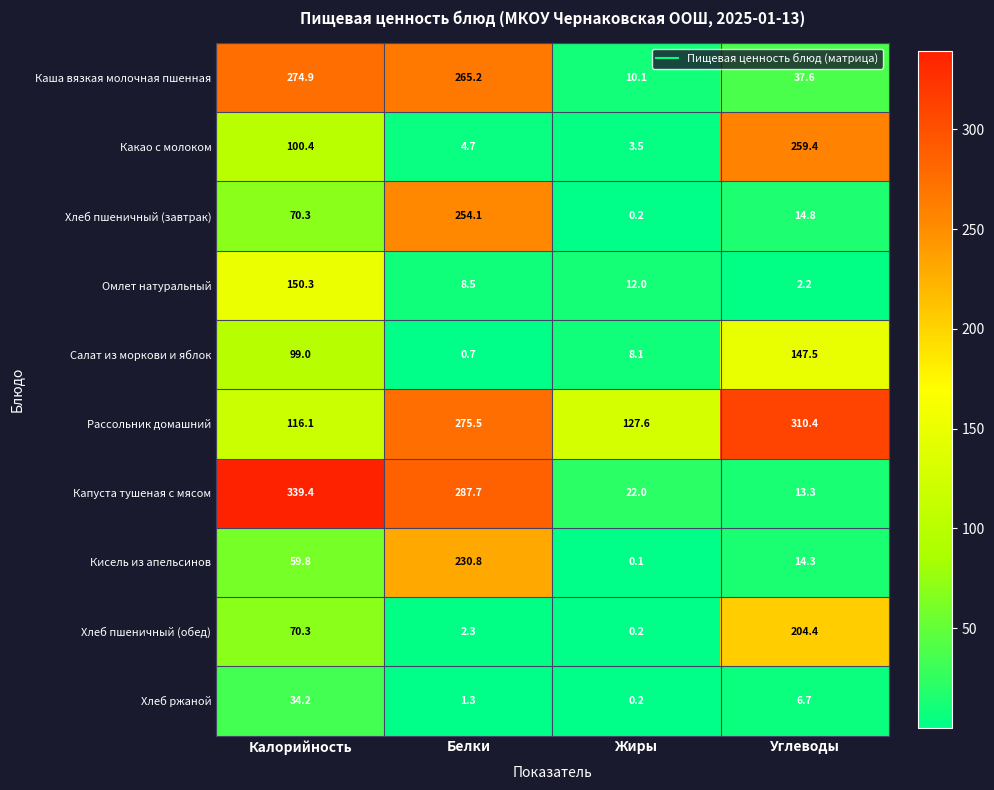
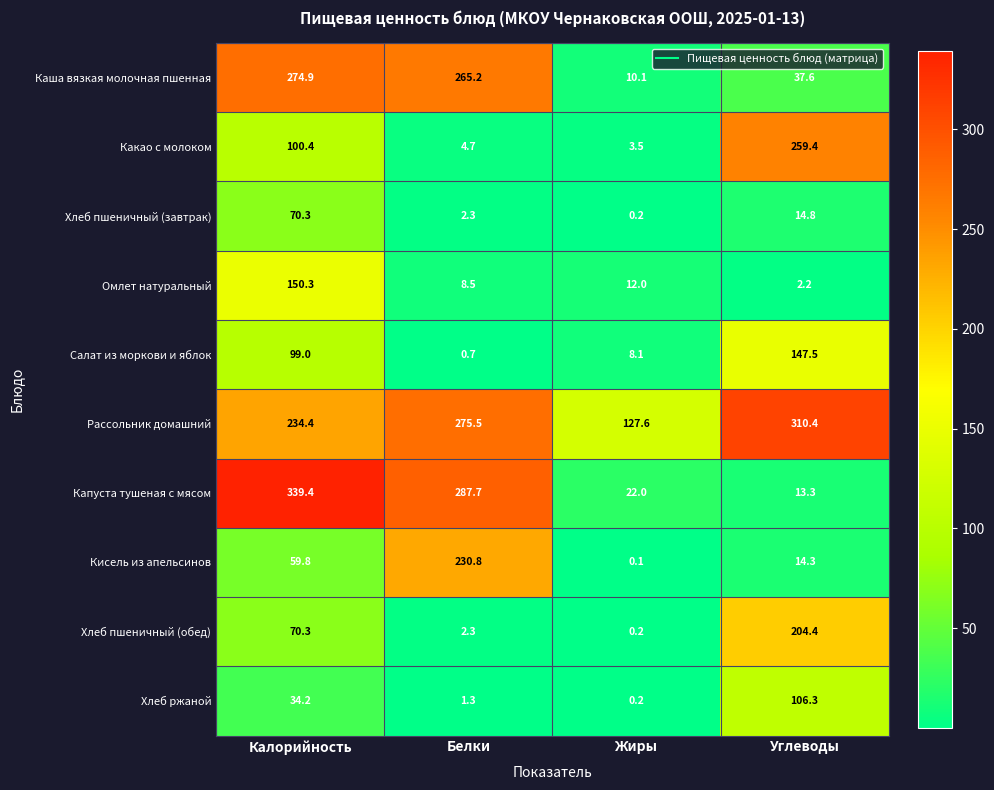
  {
    "Каша вязкая молочная пшенная": {
      "Калорийность": 274.9,
      "Белки": 265.2,
      "Жиры": 10.1,
      "Углеводы": 37.6
    },
    "Какао с молоком": {
      "Калорийность": 100.4,
      "Белки": 4.7,
      "Жиры": 3.5,
      "Углеводы": 259.4
    },
    "Хлеб пшеничный (завтрак)": {
      "Калорийность": 70.3,
-     "Белки": 254.1,
+     "Белки": 2.3,
      "Жиры": 0.2,
      "Углеводы": 14.8
    },
    "Омлет натуральный": {
      "Калорийность": 150.3,
      "Белки": 8.5,
      "Жиры": 12.0,
      "Углеводы": 2.2
    },
    "Салат из моркови и яблок": {
      "Калорийность": 99.0,
      "Белки": 0.7,
      "Жиры": 8.1,
      "Углеводы": 147.5
    },
    "Рассольник домашний": {
-     "Калорийность": 116.1,
+     "Калорийность": 234.4,
      "Белки": 275.5,
      "Жиры": 127.6,
      "Углеводы": 310.4
    },
    "Капуста тушеная с мясом": {
      "Калорийность": 339.4,
      "Белки": 287.7,
      "Жиры": 22.0,
      "Углеводы": 13.3
    },
    "Кисель из апельсинов": {
      "Калорийность": 59.8,
      "Белки": 230.8,
      "Жиры": 0.1,
      "Углеводы": 14.3
    },
    "Хлеб пшеничный (обед)": {
      "Калорийность": 70.3,
      "Белки": 2.3,
      "Жиры": 0.2,
      "Углеводы": 204.4
    },
    "Хлеб ржаной": {
      "Калорийность": 34.2,
      "Белки": 1.3,
      "Жиры": 0.2,
-     "Углеводы": 6.7
+     "Углеводы": 106.3
    }
  }
